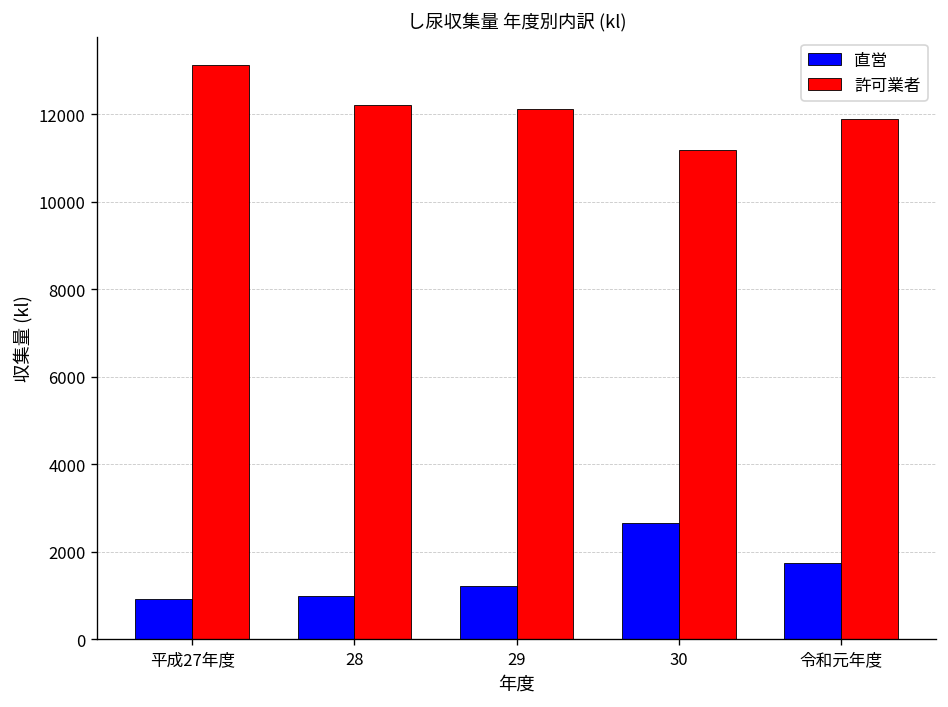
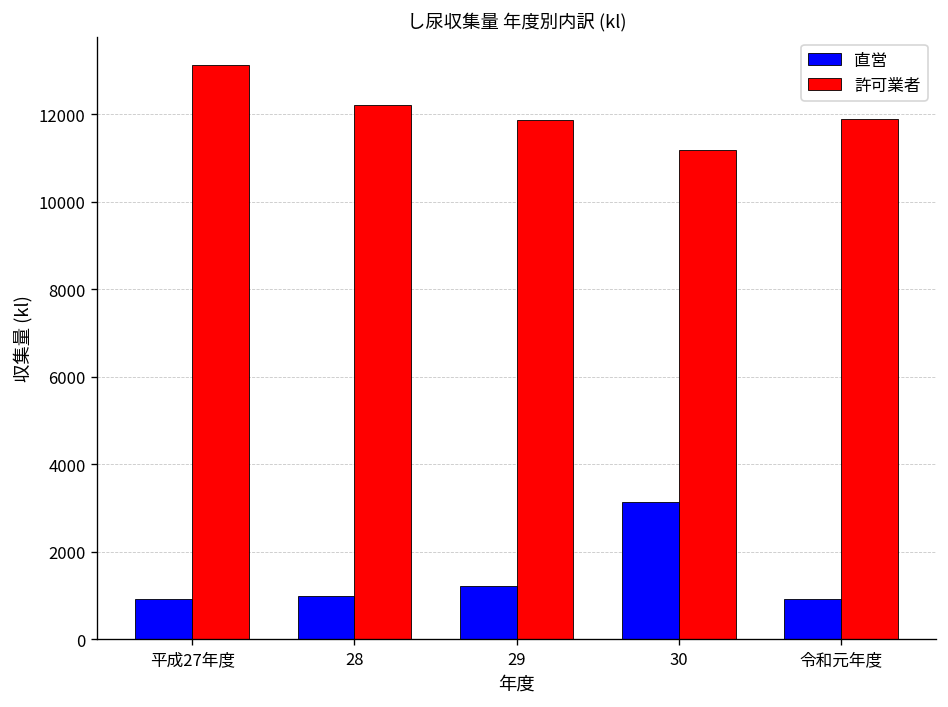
  {
    "直営": {
      "平成27年度": 900,
      "28": 1000,
      "29": 1200,
-     "30": 2700,
-     "令和元年度": 1700
+     "30": 3200,
+     "令和元年度": 900
    },
    "許可業者": {
      "平成27年度": 13100,
      "28": 12200,
-     "29": 12100,
+     "29": 11900,
      "30": 11200,
      "令和元年度": 11900
    }
  }
